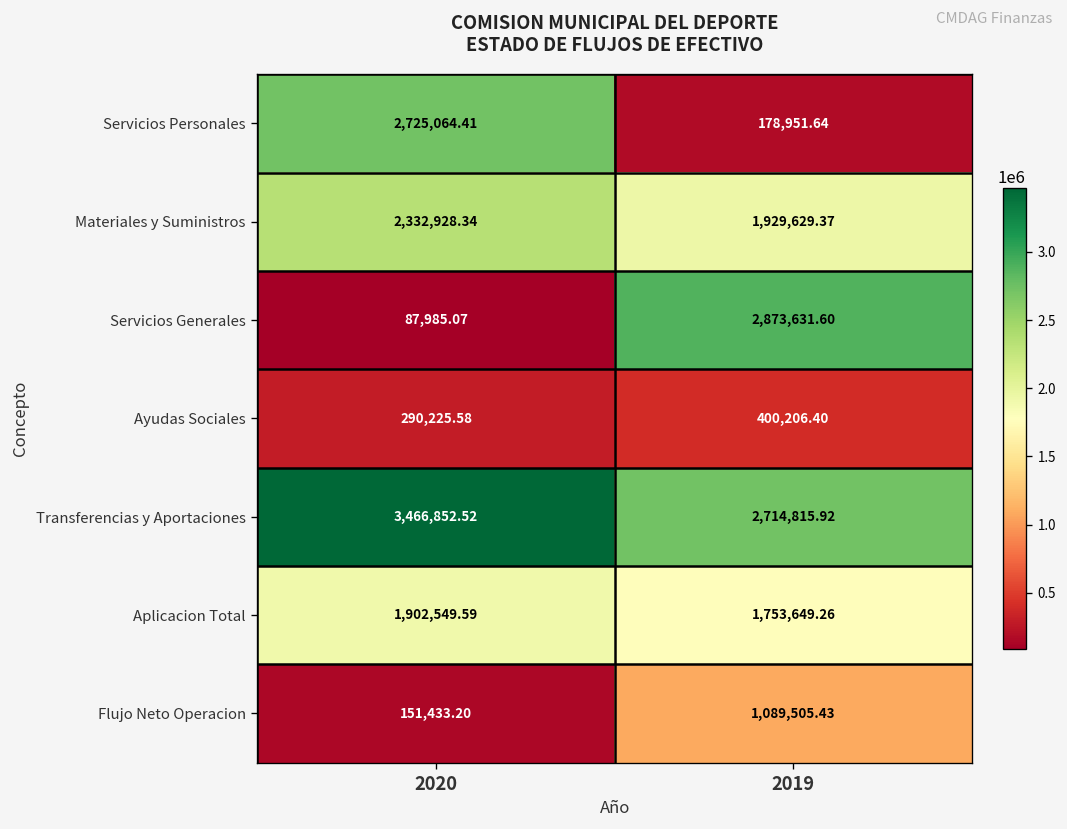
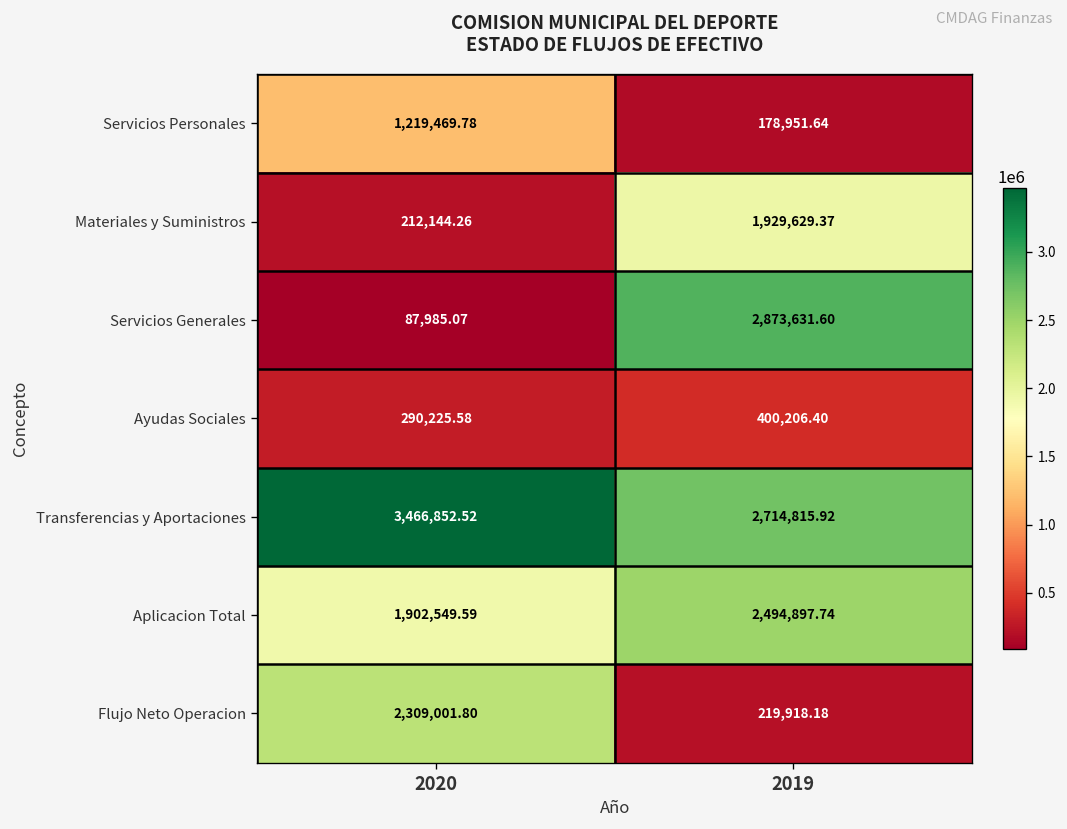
  {
    "Servicios Personales": {
-     "2020": "2,725,064.41",
+     "2020": "1,219,469.78",
      "2019": "178,951.64"
    },
    "Materiales y Suministros": {
-     "2020": "2,332,928.34",
+     "2020": "212,144.26",
      "2019": "1,929,629.37"
    },
    "Servicios Generales": {
      "2020": "87,985.07",
      "2019": "2,873,631.60"
    },
    "Ayudas Sociales": {
      "2020": "290,225.58",
      "2019": "400,206.40"
    },
    "Transferencias y Aportaciones": {
      "2020": "3,466,852.52",
      "2019": "2,714,815.92"
    },
    "Aplicacion Total": {
      "2020": "1,902,549.59",
-     "2019": "1,753,649.26"
+     "2019": "2,494,897.74"
    },
    "Flujo Neto Operacion": {
-     "2020": "151,433.20",
-     "2019": "1,089,505.43"
+     "2020": "2,309,001.80",
+     "2019": "219,918.18"
    }
  }
